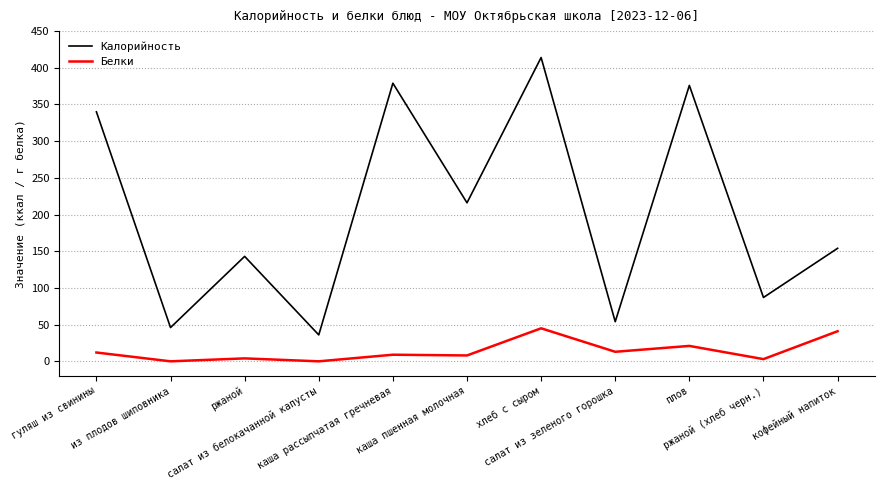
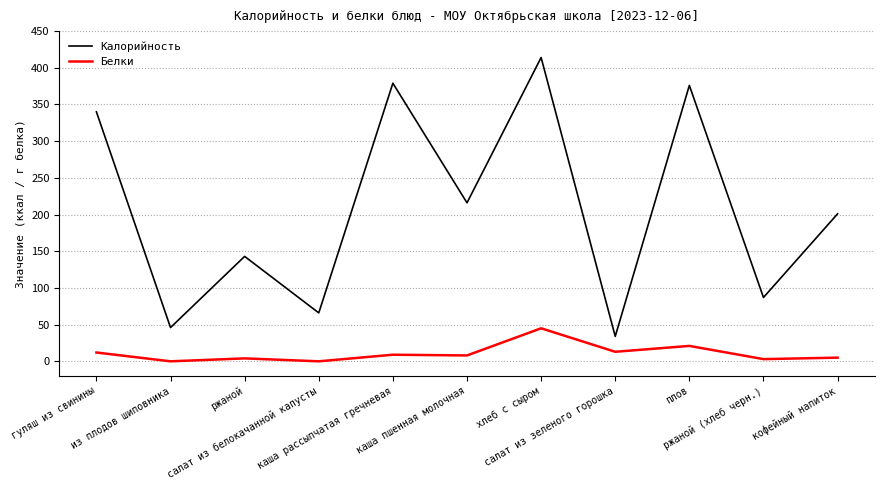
  {
    "Калорийность": {
      "гуляш из свинины": 340,
      "из плодов шиповника": 50,
      "ржаной": 140,
-     "салат из белокачанной капусты": 40,
+     "салат из белокачанной капусты": 70,
      "каша рассыпчатая гречневая": 380,
      "каша пшенная молочная": 220,
      "хлеб с сыром": 410,
-     "салат из зеленого горошка": 50,
+     "салат из зеленого горошка": 30,
      "плов": 380,
      "ржаной (хлеб черн.)": 90,
-     "кофейный напиток": 150
+     "кофейный напиток": 200
    },
    "Белки": {
      "гуляш из свинины": 10,
      "из плодов шиповника": 0,
      "ржаной": 0,
      "салат из белокачанной капусты": 0,
      "каша рассыпчатая гречневая": 10,
      "каша пшенная молочная": 10,
      "хлеб с сыром": 50,
      "салат из зеленого горошка": 10,
      "плов": 20,
      "ржаной (хлеб черн.)": 0,
-     "кофейный напиток": 40
+     "кофейный напиток": 10
    }
  }
